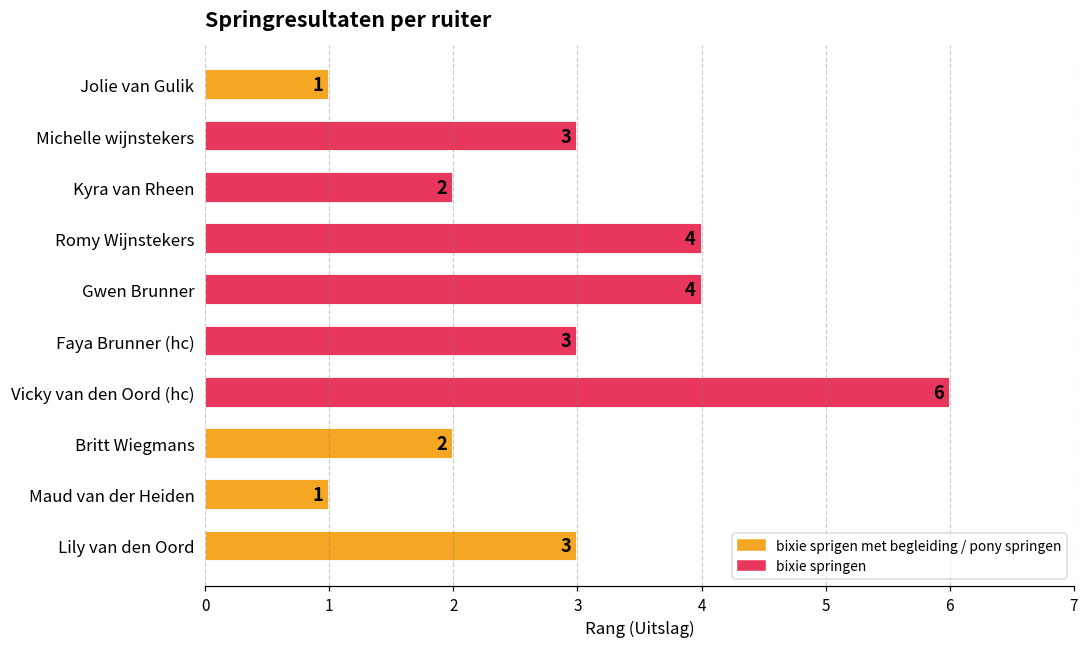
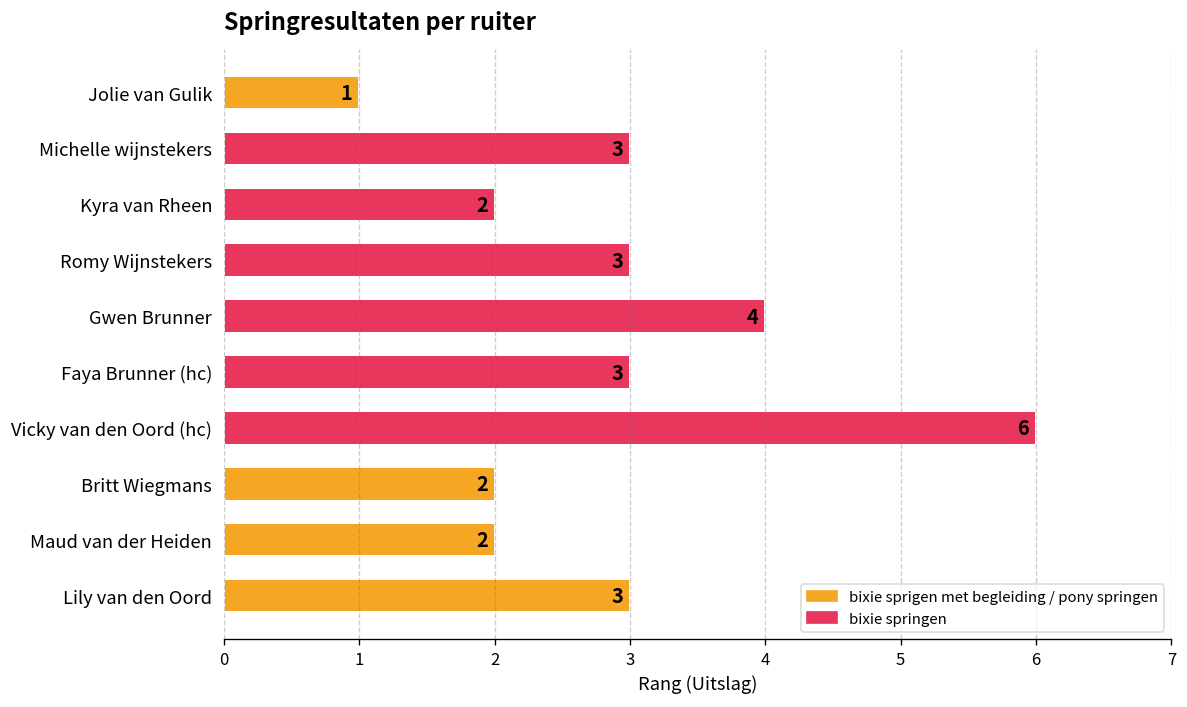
  {
    "Jolie van Gulik": 1,
    "Michelle wijnstekers": 3,
    "Kyra van Rheen": 2,
-   "Romy Wijnstekers": 4,
+   "Romy Wijnstekers": 3,
    "Gwen Brunner": 4,
    "Faya Brunner (hc)": 3,
    "Vicky van den Oord (hc)": 6,
    "Britt Wiegmans": 2,
-   "Maud van der Heiden": 1,
+   "Maud van der Heiden": 2,
    "Lily van den Oord": 3
  }
